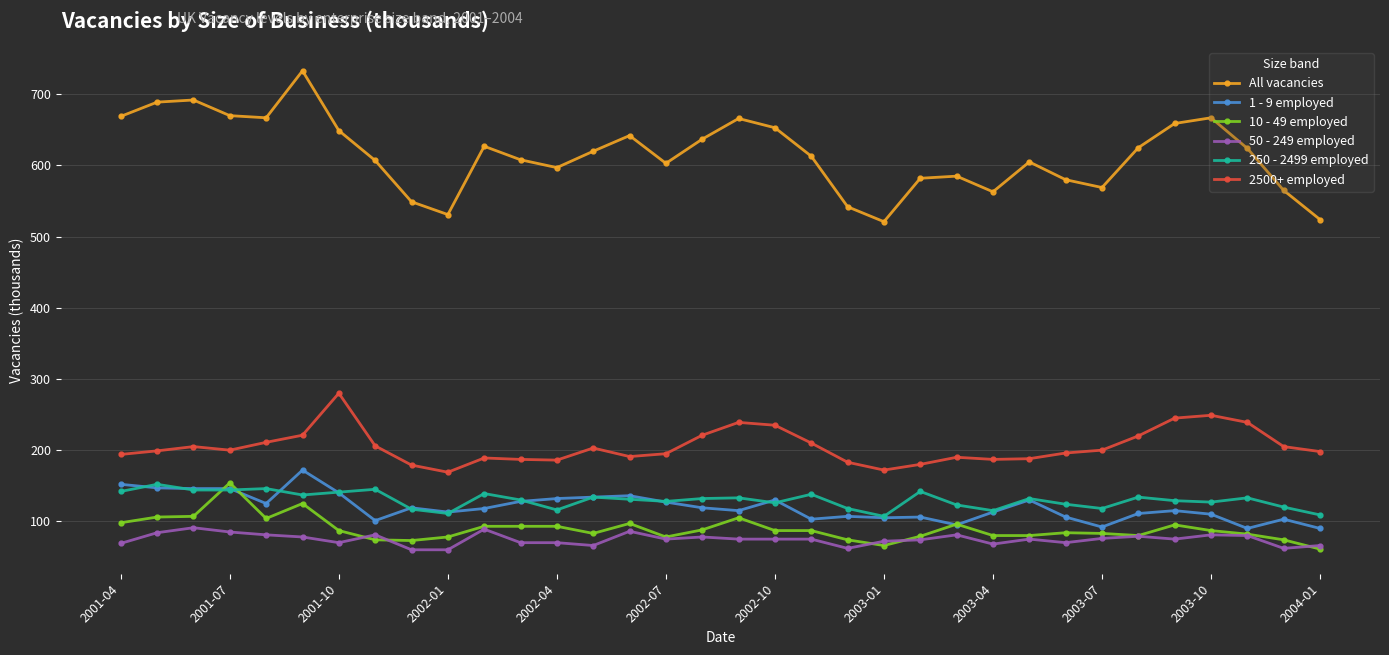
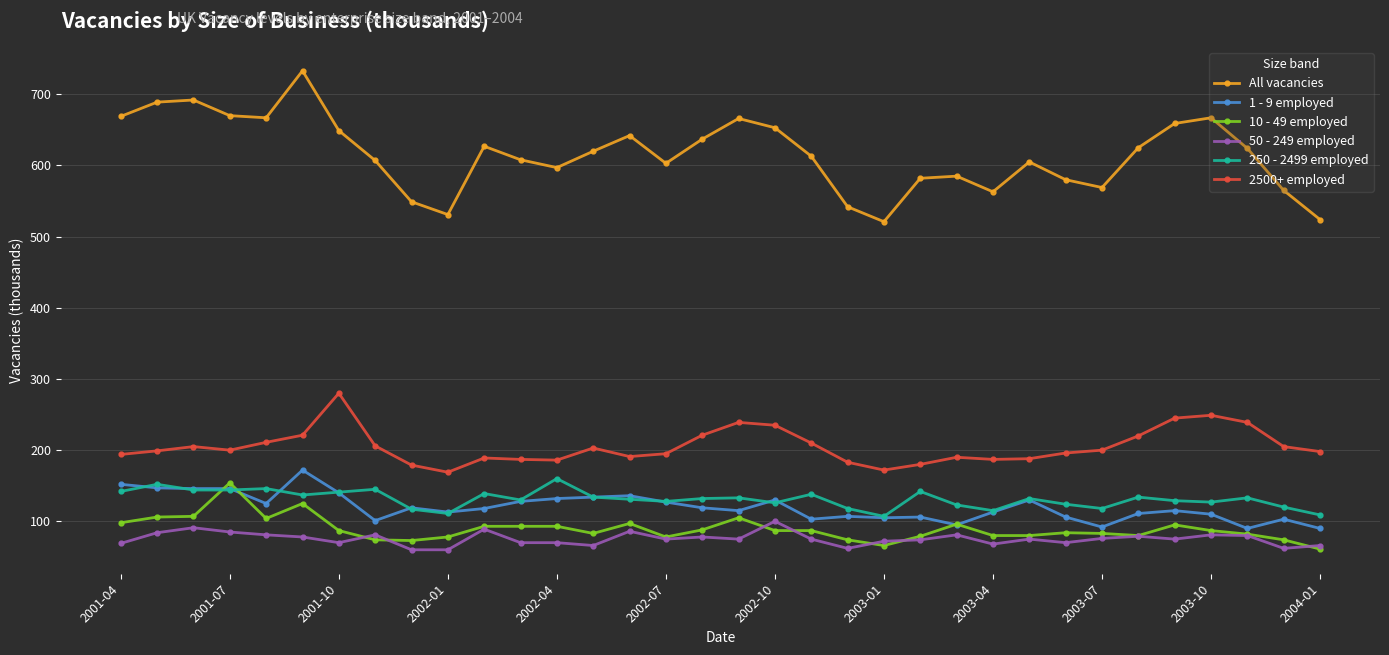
  {
    "All vacancies": {
      "2001-04": 670,
      "2001-07": 670,
      "2001-10": 650,
      "2002-01": 530,
      "2002-04": 600,
      "2002-07": 600,
      "2002-10": 650,
      "2003-01": 520,
      "2003-04": 560,
      "2003-07": 570,
      "2004-01": 520
    },
    "1 - 9 employed": {
      "2001-04": 150,
      "2002-04": 130,
      "2002-10": 130,
      "2003-07": 90,
      "2003-10": 110,
      "2004-01": 90
    },
    "10 - 49 employed": {
      "2001-04": 100,
      "2001-07": 150,
      "2001-10": 90,
      "2002-01": 80,
      "2002-04": 90,
      "2002-10": 90,
      "2003-01": 70,
      "2003-04": 80,
      "2003-07": 80,
      "2003-10": 90,
      "2004-01": 60
    },
    "50 - 249 employed": {
      "2001-04": 70,
      "2001-07": 90,
      "2001-10": 70,
      "2002-01": 60,
      "2002-04": 70,
-     "2002-10": 80,
+     "2002-10": 100,
      "2003-01": 70,
      "2003-04": 70,
      "2003-07": 80,
      "2003-10": 80,
      "2004-01": 70
    },
    "250 - 2499 employed": {
      "2001-04": 140,
-     "2002-04": 120,
+     "2002-04": 160,
      "2002-10": 130,
      "2003-07": 120,
      "2003-10": 130,
      "2004-01": 110
    },
    "2500+ employed": {
      "2001-04": 190,
      "2001-07": 200,
      "2001-10": 280,
      "2002-01": 170,
      "2002-04": 190,
      "2002-07": 200,
      "2002-10": 240,
      "2003-01": 170,
      "2003-04": 190,
      "2003-07": 200,
      "2003-10": 250,
      "2004-01": 200
    }
  }
